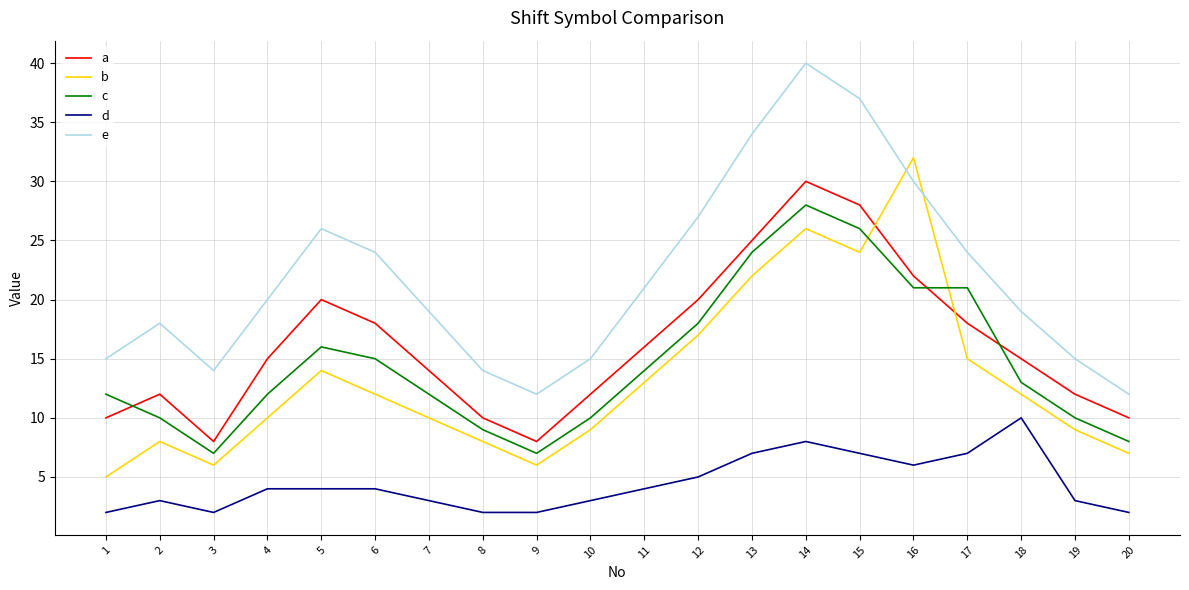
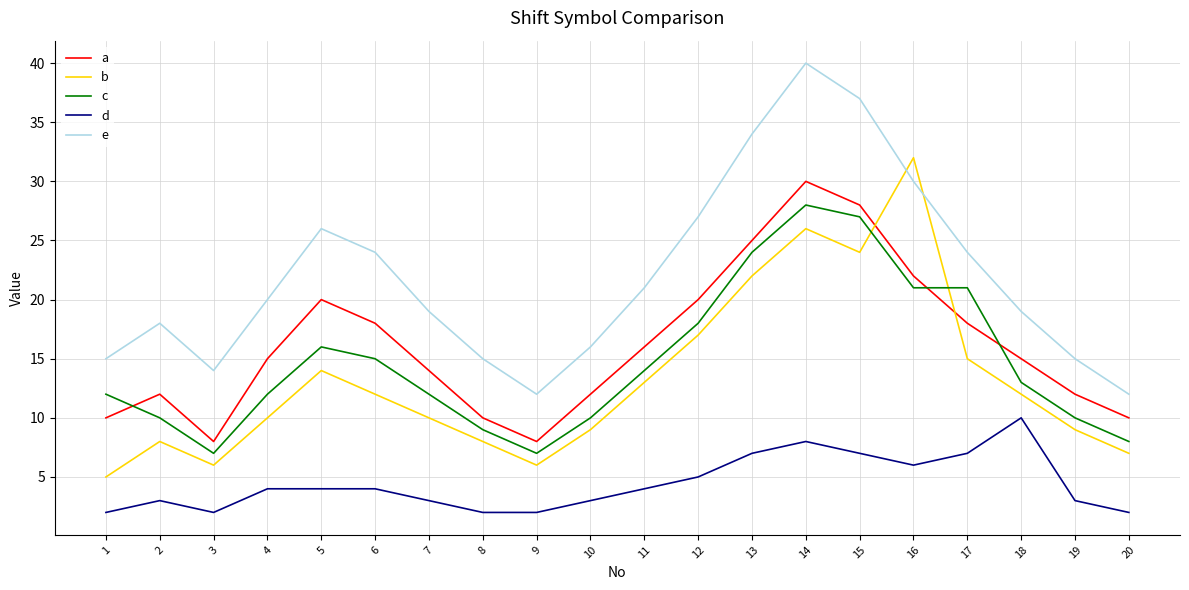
  {
    "a": {
      "1": 10,
      "2": 12,
      "3": 8,
      "4": 15,
      "5": 20,
      "6": 18,
      "7": 14,
      "8": 10,
      "9": 8,
      "10": 12,
      "11": 16,
      "12": 20,
      "13": 25,
      "14": 30,
      "15": 28,
      "16": 22,
      "17": 18,
      "18": 15,
      "19": 12,
      "20": 10
    },
    "b": {
      "1": 5,
      "2": 8,
      "3": 6,
      "4": 10,
      "5": 14,
      "6": 12,
      "7": 10,
      "8": 8,
      "9": 6,
      "10": 9,
      "11": 13,
      "12": 17,
      "13": 22,
      "14": 26,
      "15": 24,
      "16": 32,
      "17": 15,
      "18": 12,
      "19": 9,
      "20": 7
    },
    "c": {
      "1": 12,
      "2": 10,
      "3": 7,
      "4": 12,
      "5": 16,
      "6": 15,
      "7": 12,
      "8": 9,
      "9": 7,
      "10": 10,
      "11": 14,
      "12": 18,
      "13": 24,
      "14": 28,
-     "15": 26,
+     "15": 27,
      "16": 21,
      "17": 21,
      "18": 13,
      "19": 10,
      "20": 8
    },
    "d": {
      "1": 2,
      "2": 3,
      "3": 2,
      "4": 4,
      "5": 4,
      "6": 4,
      "7": 3,
      "8": 2,
      "9": 2,
      "10": 3,
      "11": 4,
      "12": 5,
      "13": 7,
      "14": 8,
      "15": 7,
      "16": 6,
      "17": 7,
      "18": 10,
      "19": 3,
      "20": 2
    },
    "e": {
      "1": 15,
      "2": 18,
      "3": 14,
      "4": 20,
      "5": 26,
      "6": 24,
      "7": 19,
-     "8": 14,
+     "8": 15,
      "9": 12,
-     "10": 15,
+     "10": 16,
      "11": 21,
      "12": 27,
      "13": 34,
      "14": 40,
      "15": 37,
      "16": 30,
      "17": 24,
      "18": 19,
      "19": 15,
      "20": 12
    }
  }
